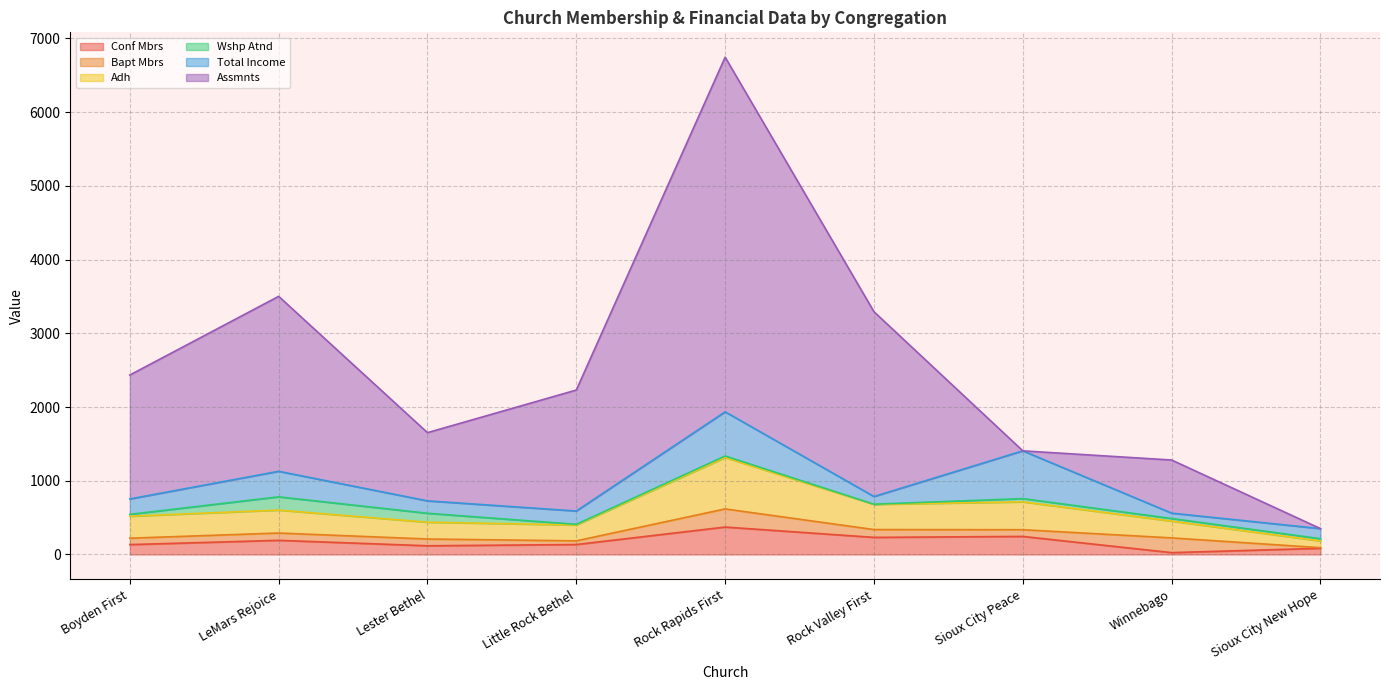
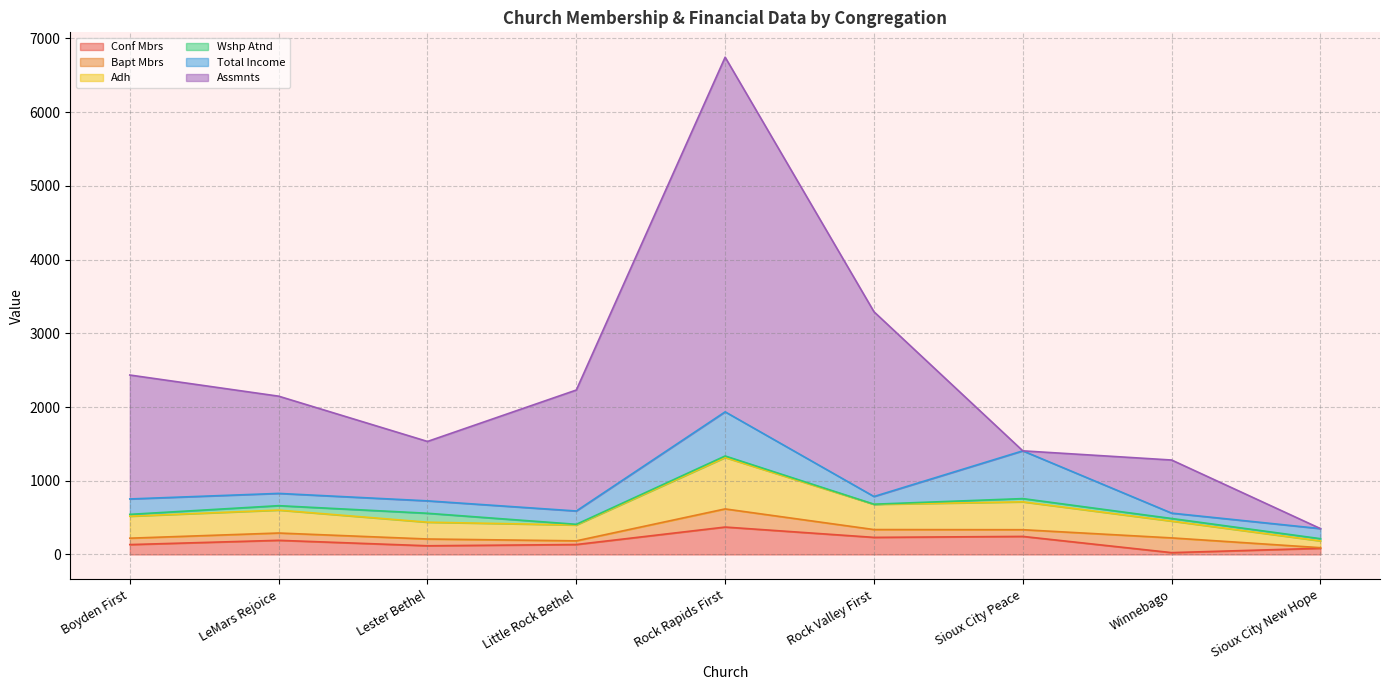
  {
    "Wshp Atnd": {
-     "LeMars Rejoice": 200,
+     "LeMars Rejoice": 100,
      "Lester Bethel": 100,
      "Sioux City Peace": 0,
      "Winnebago": 0
    },
    "Total Income": {
      "Boyden First": 200,
-     "LeMars Rejoice": 300,
+     "LeMars Rejoice": 200,
      "Lester Bethel": 200,
      "Little Rock Bethel": 200,
      "Rock Rapids First": 600,
      "Rock Valley First": 100,
      "Winnebago": 100
    },
    "Assmnts": {
      "Boyden First": 1700,
-     "LeMars Rejoice": 2400,
-     "Lester Bethel": 900,
+     "LeMars Rejoice": 1300,
+     "Lester Bethel": 800,
      "Little Rock Bethel": 1600,
      "Rock Rapids First": 4800,
      "Rock Valley First": 2500,
      "Winnebago": 700
    }
  }
